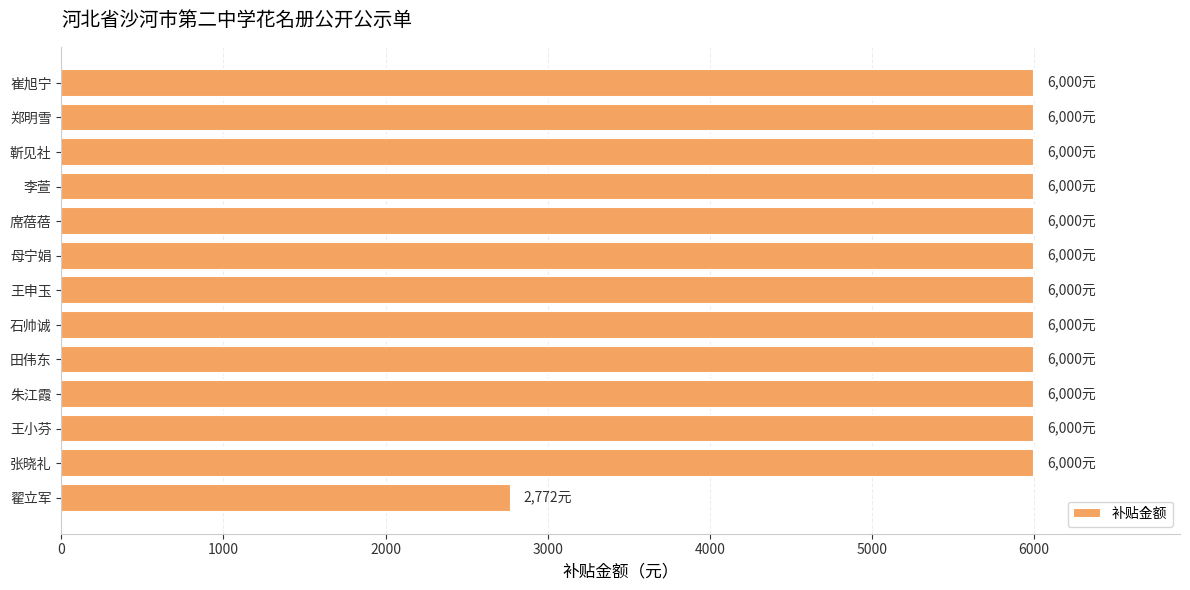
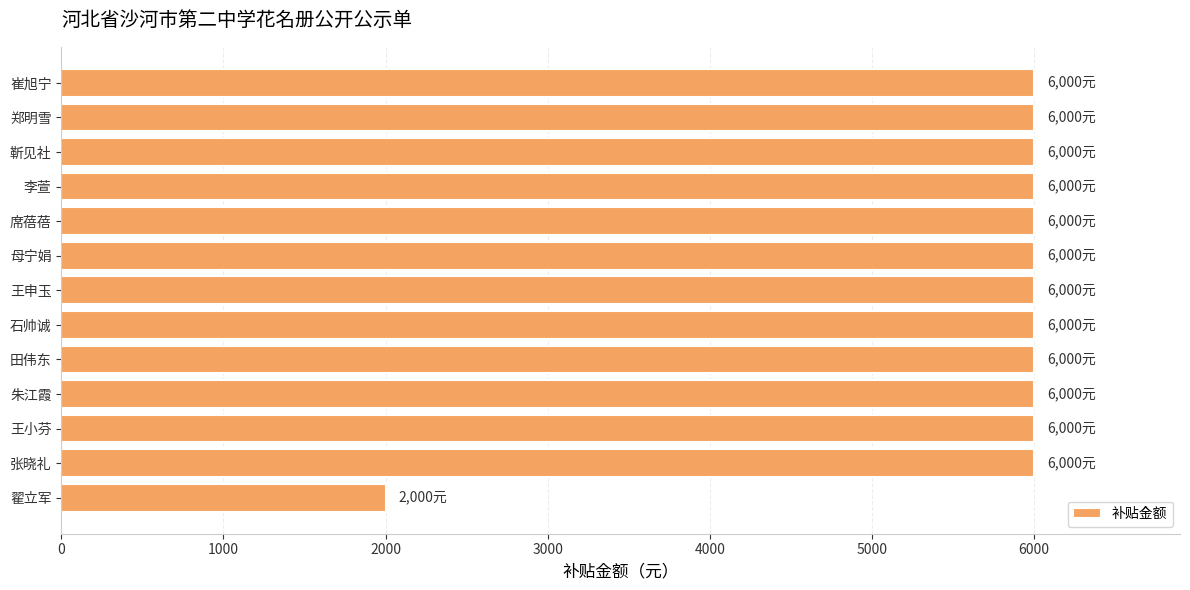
  {
    "崔旭宁": "6,000元",
    "郑明雪": "6,000元",
    "靳见社": "6,000元",
    "李萱": "6,000元",
    "席蓓蓓": "6,000元",
    "母宁娟": "6,000元",
    "王申玉": "6,000元",
    "石帅诚": "6,000元",
    "田伟东": "6,000元",
    "朱江霞": "6,000元",
    "王小芬": "6,000元",
    "张晓礼": "6,000元",
-   "翟立军": "2,772元"
+   "翟立军": "2,000元"
  }
